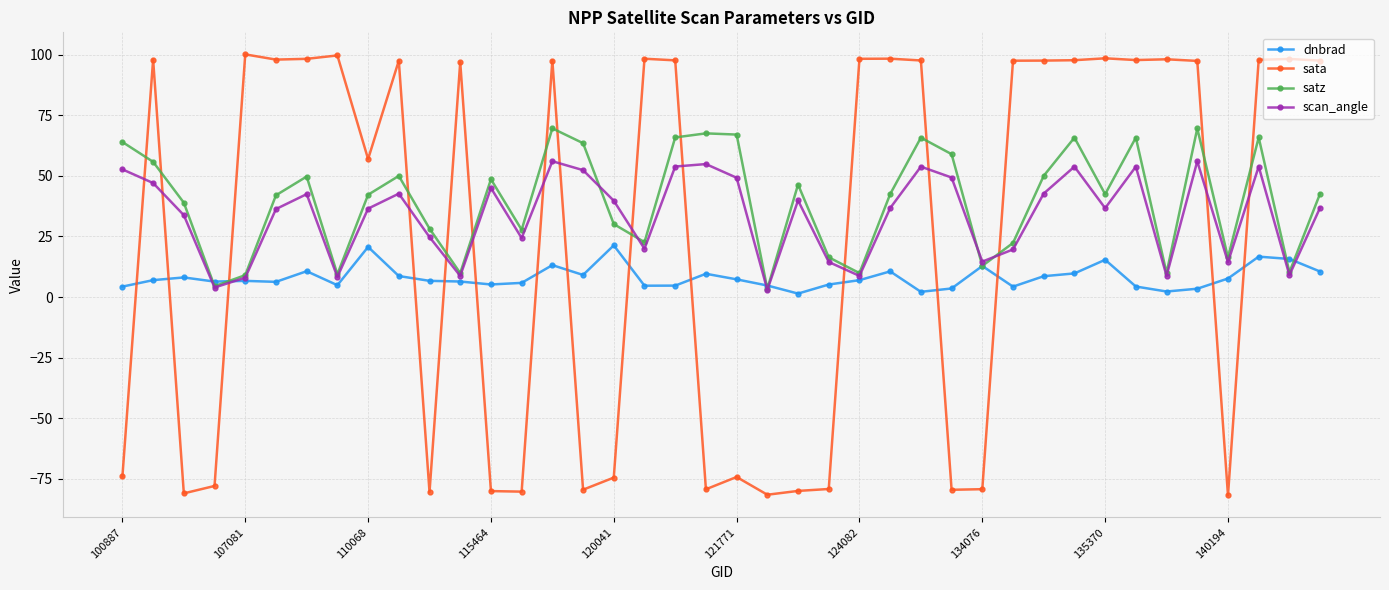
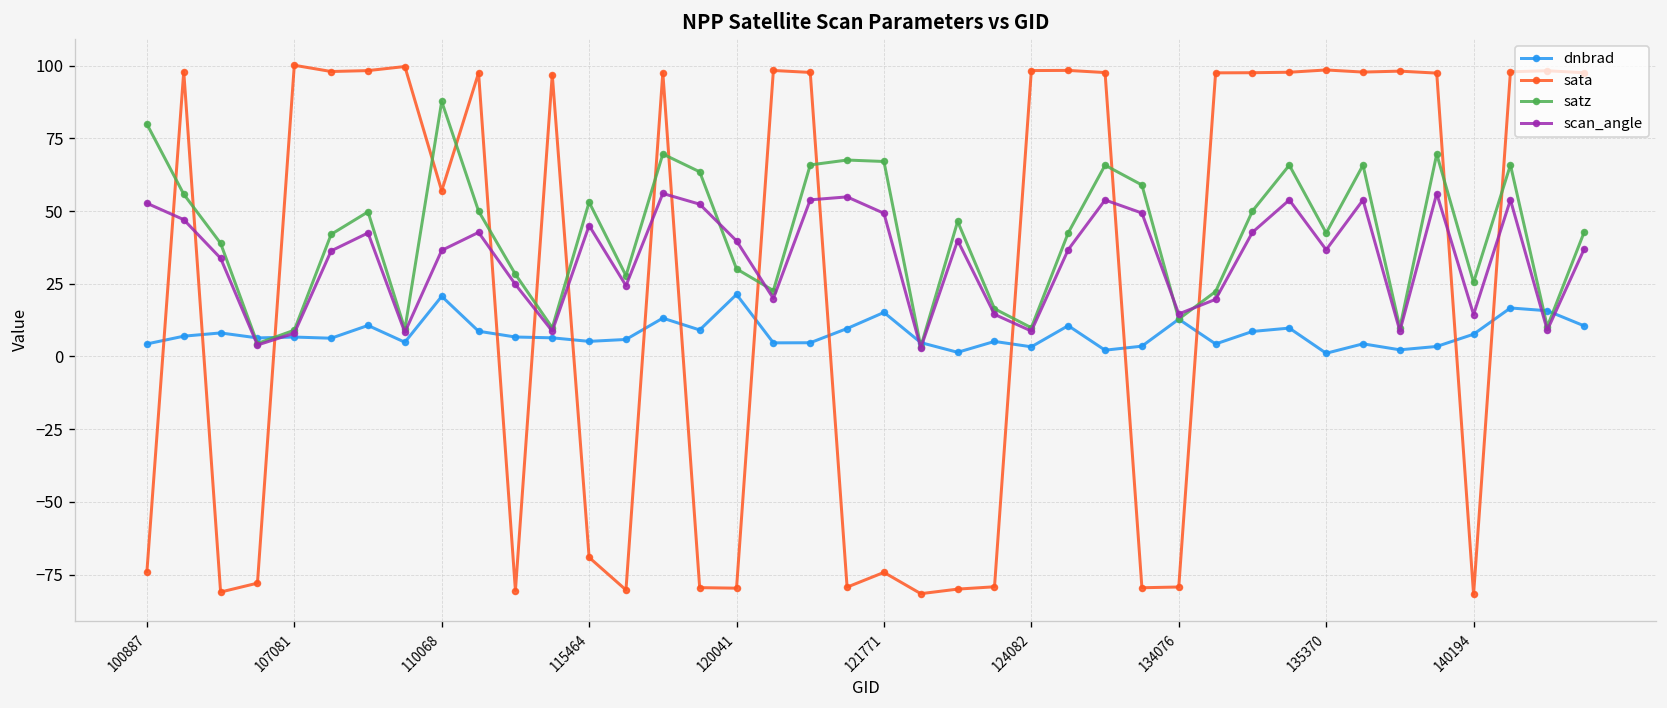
  {
    "dnbrad": {
      "100887": 4,
      "107081": 7,
      "110068": 21,
      "115464": 5,
      "120041": 21,
-     "121771": 7,
-     "124082": 7,
-     "135370": 15,
+     "121771": 15,
+     "124082": 3,
+     "135370": 1,
      "140194": 8
    },
    "sata": {
      "100887": -74,
      "107081": 100,
      "110068": 57,
-     "115464": -80,
-     "120041": -74,
+     "115464": -69,
+     "120041": -80,
      "121771": -74,
      "124082": 98,
      "134076": -79,
      "135370": 99,
      "140194": -82
    },
    "satz": {
-     "100887": 64,
+     "100887": 80,
      "107081": 9,
-     "110068": 42,
-     "115464": 49,
+     "110068": 88,
+     "115464": 53,
      "120041": 30,
      "121771": 67,
      "124082": 10,
      "135370": 42,
-     "140194": 16
+     "140194": 25
    },
    "scan_angle": {
      "100887": 53,
      "107081": 8,
      "110068": 36,
      "115464": 45,
      "120041": 40,
      "121771": 49,
      "124082": 9,
      "134076": 15,
      "135370": 37,
      "140194": 14
    }
  }
